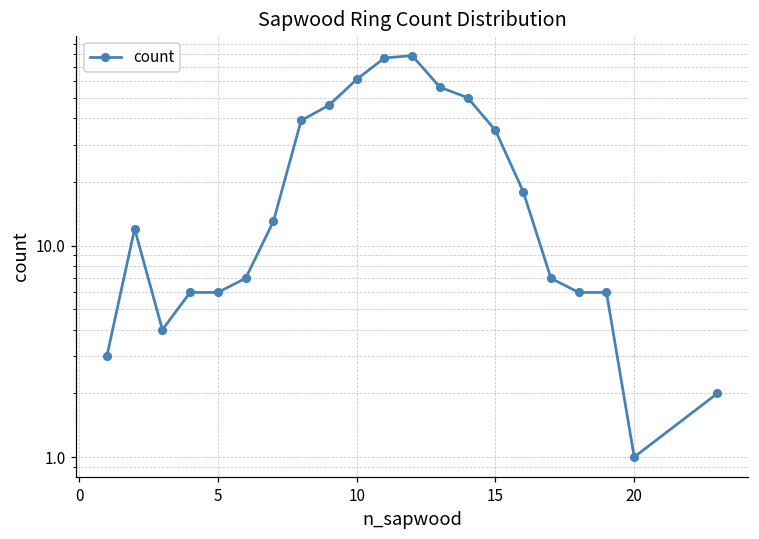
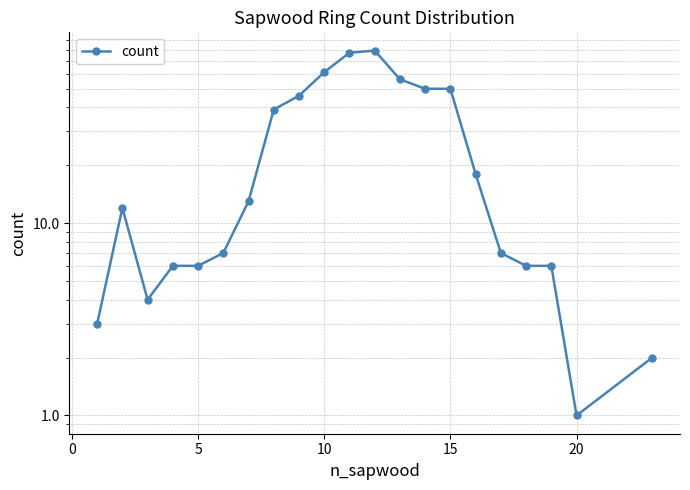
  {
    "5": 6,
    "10": 61,
-   "15": 35,
+   "15": 50,
    "20": 1
  }
